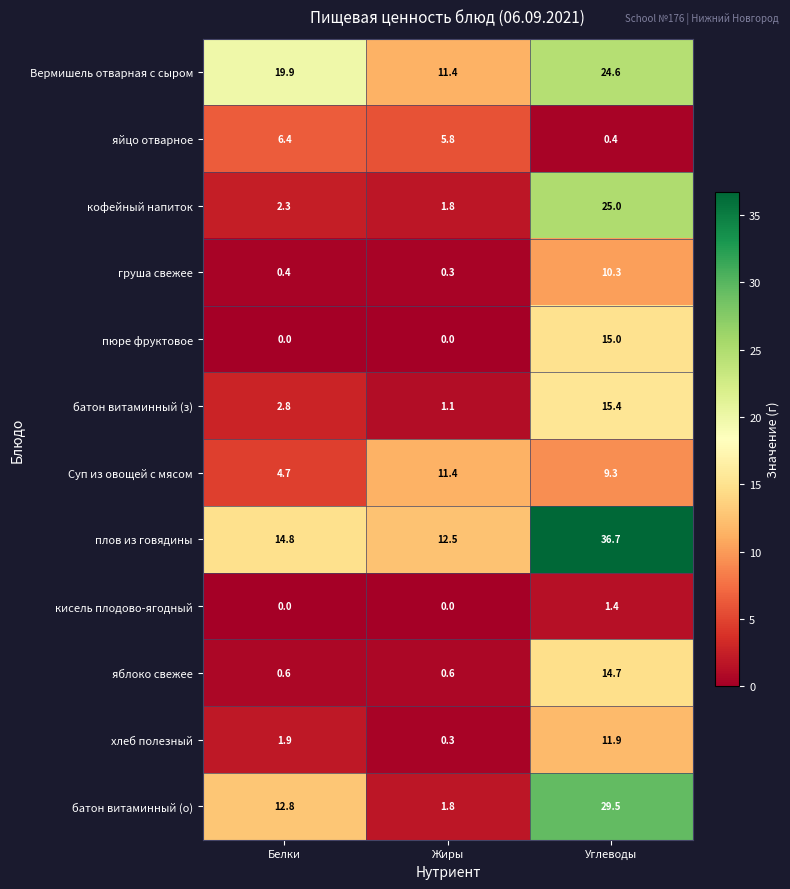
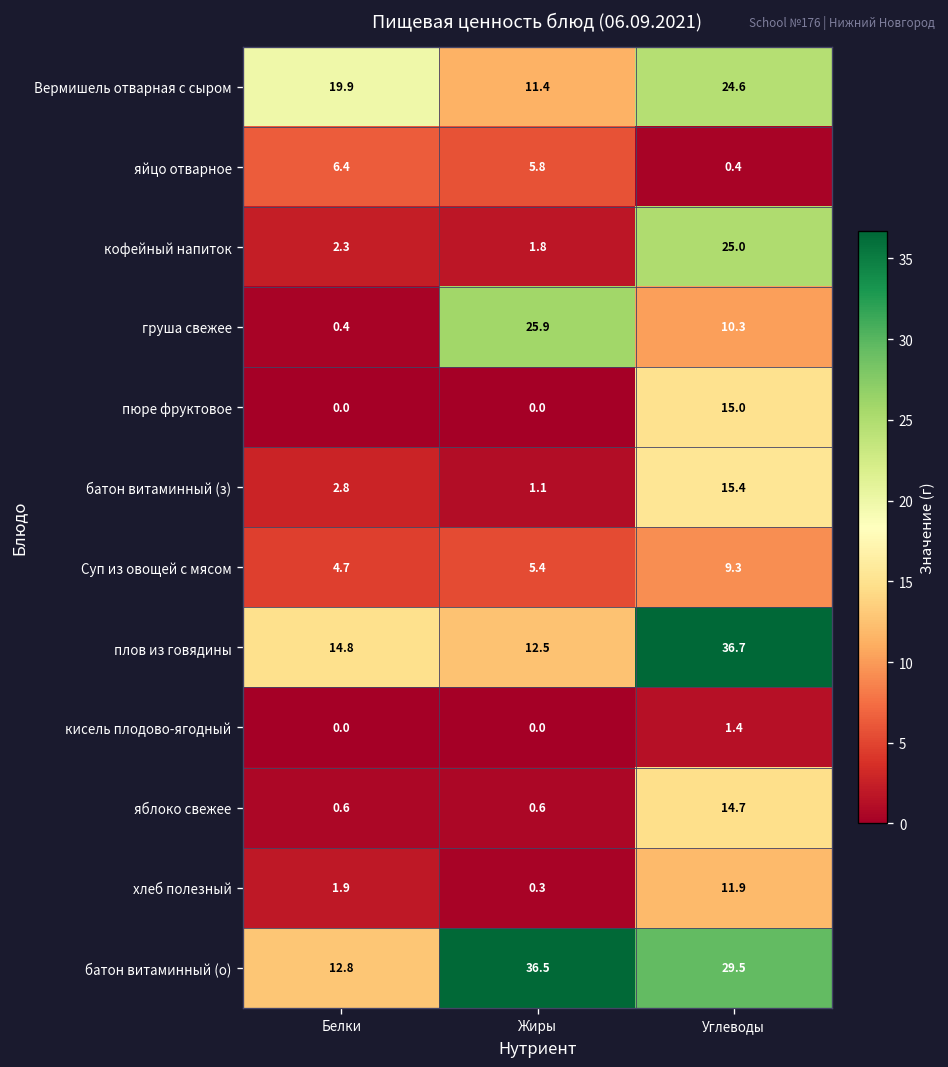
  {
    "Вермишель отварная с сыром": {
      "Белки": 19.9,
      "Жиры": 11.4,
      "Углеводы": 24.6
    },
    "яйцо отварное": {
      "Белки": 6.4,
      "Жиры": 5.8,
      "Углеводы": 0.4
    },
    "кофейный напиток": {
      "Белки": 2.3,
      "Жиры": 1.8,
      "Углеводы": 25.0
    },
    "груша свежее": {
      "Белки": 0.4,
-     "Жиры": 0.3,
+     "Жиры": 25.9,
      "Углеводы": 10.3
    },
    "пюре фруктовое": {
      "Белки": 0.0,
      "Жиры": 0.0,
      "Углеводы": 15.0
    },
    "батон витаминный (з)": {
      "Белки": 2.8,
      "Жиры": 1.1,
      "Углеводы": 15.4
    },
    "Суп из овощей с мясом": {
      "Белки": 4.7,
-     "Жиры": 11.4,
+     "Жиры": 5.4,
      "Углеводы": 9.3
    },
    "плов из говядины": {
      "Белки": 14.8,
      "Жиры": 12.5,
      "Углеводы": 36.7
    },
    "кисель плодово-ягодный": {
      "Белки": 0.0,
      "Жиры": 0.0,
      "Углеводы": 1.4
    },
    "яблоко свежее": {
      "Белки": 0.6,
      "Жиры": 0.6,
      "Углеводы": 14.7
    },
    "хлеб полезный": {
      "Белки": 1.9,
      "Жиры": 0.3,
      "Углеводы": 11.9
    },
    "батон витаминный (о)": {
      "Белки": 12.8,
-     "Жиры": 1.8,
+     "Жиры": 36.5,
      "Углеводы": 29.5
    }
  }
